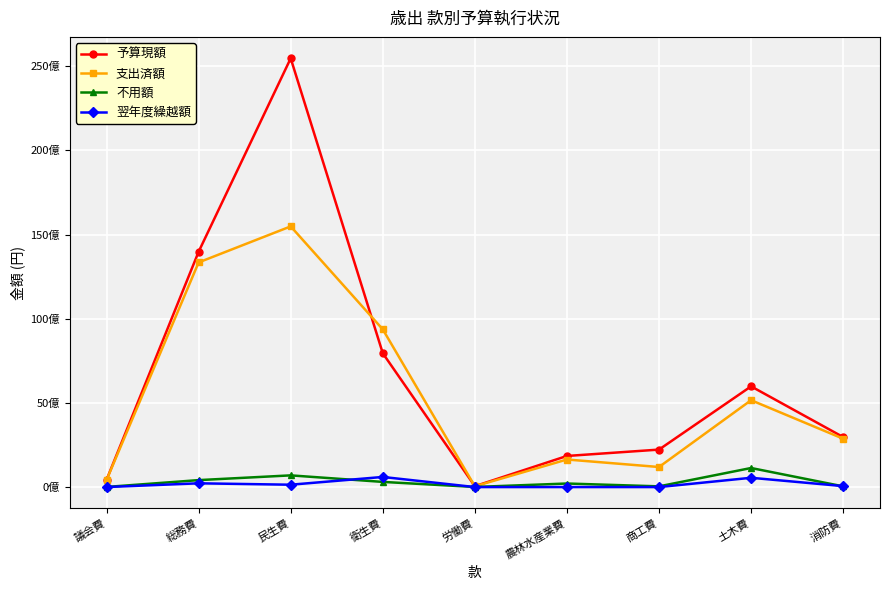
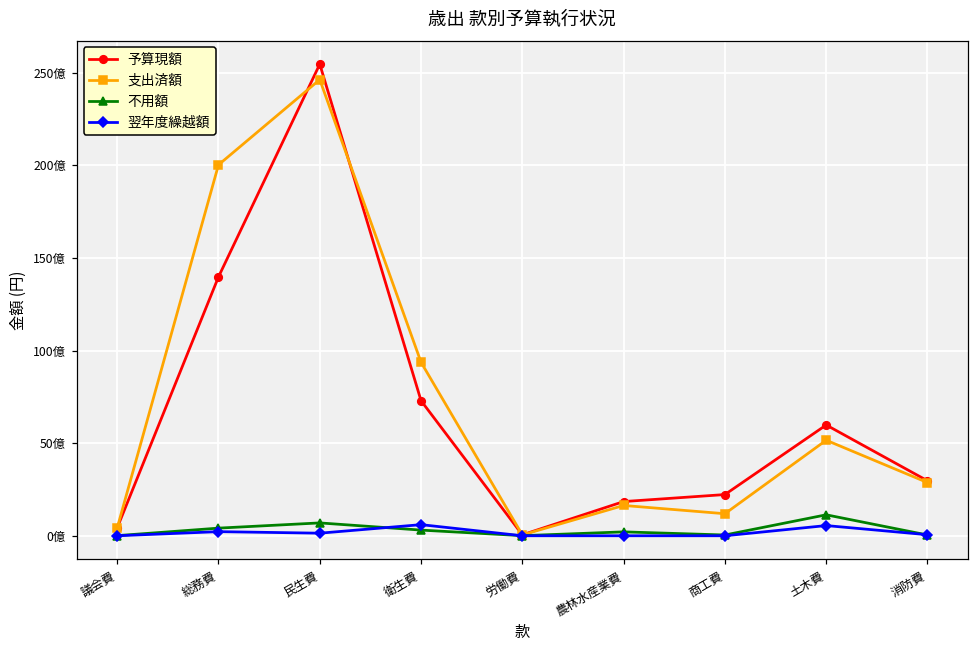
  {
    "予算現額": {
      "総務費": "140億",
      "民生費": "255億",
-     "衛生費": "79億",
+     "衛生費": "73億",
      "農林水産業費": "18億",
      "商工費": "22億",
      "土木費": "60億"
    },
    "支出済額": {
-     "総務費": "133億",
-     "民生費": "155億",
+     "総務費": "200億",
+     "民生費": "246億",
      "衛生費": "94億",
      "農林水産業費": "16億",
      "商工費": "12億",
      "土木費": "52億"
    },
    "不用額": {
      "総務費": "4億",
      "民生費": "7億",
      "衛生費": "3億",
      "農林水産業費": "2億",
      "土木費": "11億"
    },
    "翌年度繰越額": {
      "総務費": "2億",
      "民生費": "1億",
      "衛生費": "6億",
      "農林水産業費": "0億",
      "土木費": "6億"
    }
  }
